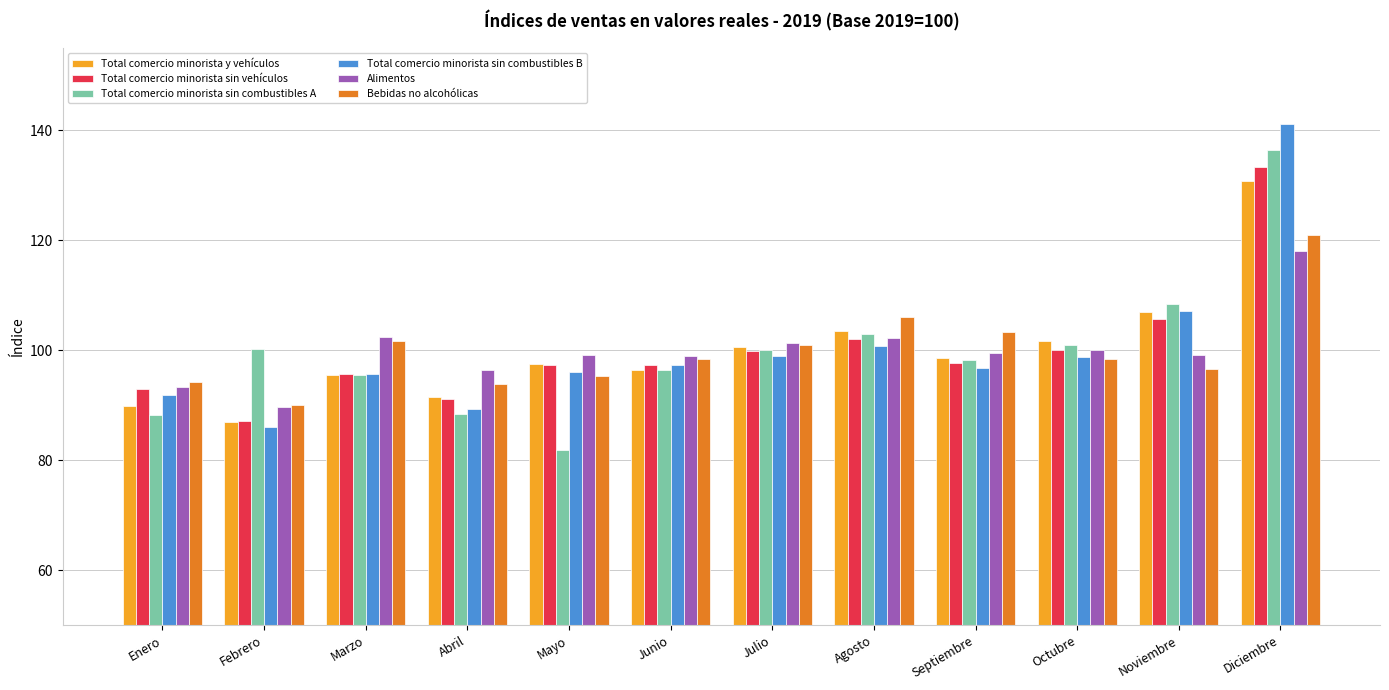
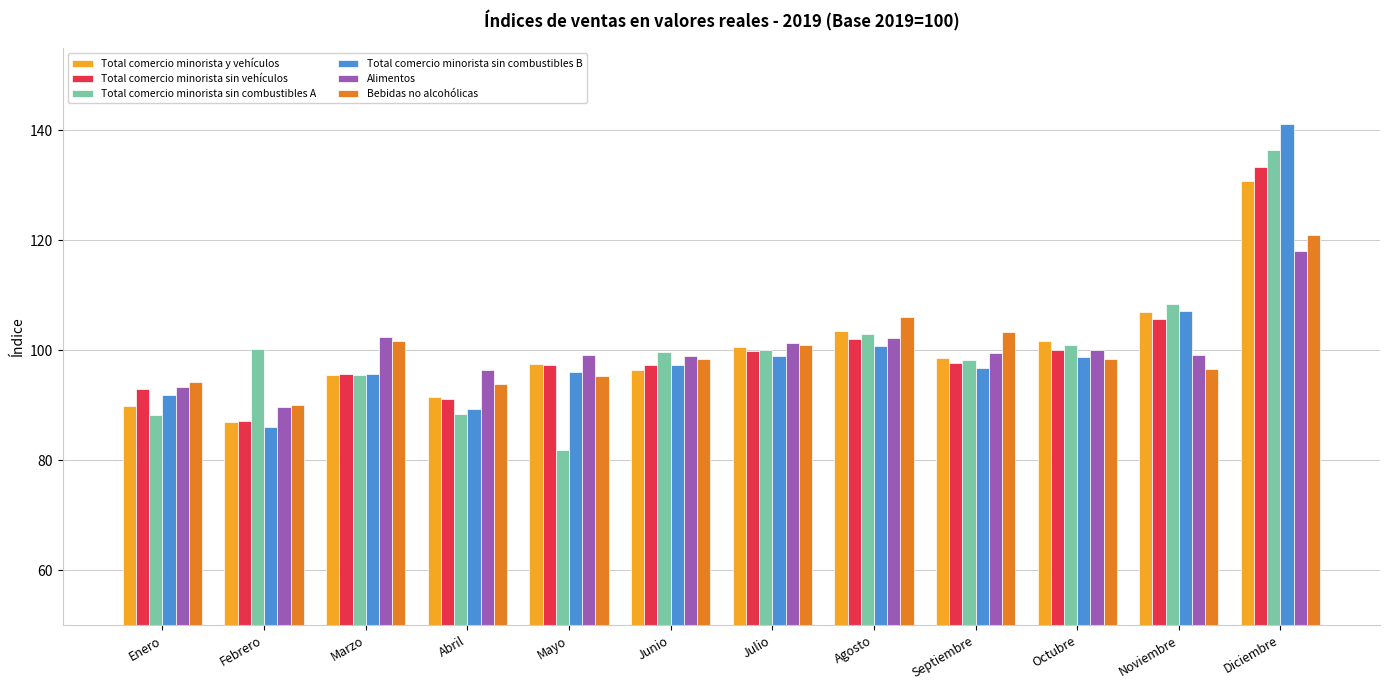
  {
    "Total comercio minorista sin vehículos": {
      "Enero": 93,
      "Febrero": 87,
      "Marzo": 96,
      "Abril": 91,
      "Mayo": 97,
      "Junio": 97,
      "Julio": 100,
      "Agosto": 102,
      "Septiembre": 98,
      "Octubre": 100,
      "Noviembre": 106,
      "Diciembre": 133
    },
    "Total comercio minorista sin combustibles A": {
      "Enero": 88,
      "Febrero": 100,
      "Marzo": 96,
      "Abril": 88,
      "Mayo": 82,
-     "Junio": 96,
+     "Junio": 100,
      "Julio": 100,
      "Agosto": 103,
      "Septiembre": 98,
      "Octubre": 101,
      "Noviembre": 108,
      "Diciembre": 136
    },
    "Total comercio minorista sin combustibles B": {
      "Enero": 92,
      "Febrero": 86,
      "Marzo": 96,
      "Abril": 89,
      "Mayo": 96,
      "Junio": 97,
      "Julio": 99,
      "Agosto": 101,
      "Septiembre": 97,
      "Octubre": 99,
      "Noviembre": 107,
      "Diciembre": 141
    },
    "Alimentos": {
      "Enero": 93,
      "Febrero": 90,
      "Marzo": 102,
      "Abril": 96,
      "Mayo": 99,
      "Junio": 99,
      "Julio": 101,
      "Agosto": 102,
      "Septiembre": 99,
      "Octubre": 100,
      "Noviembre": 99,
      "Diciembre": 118
    }
  }
